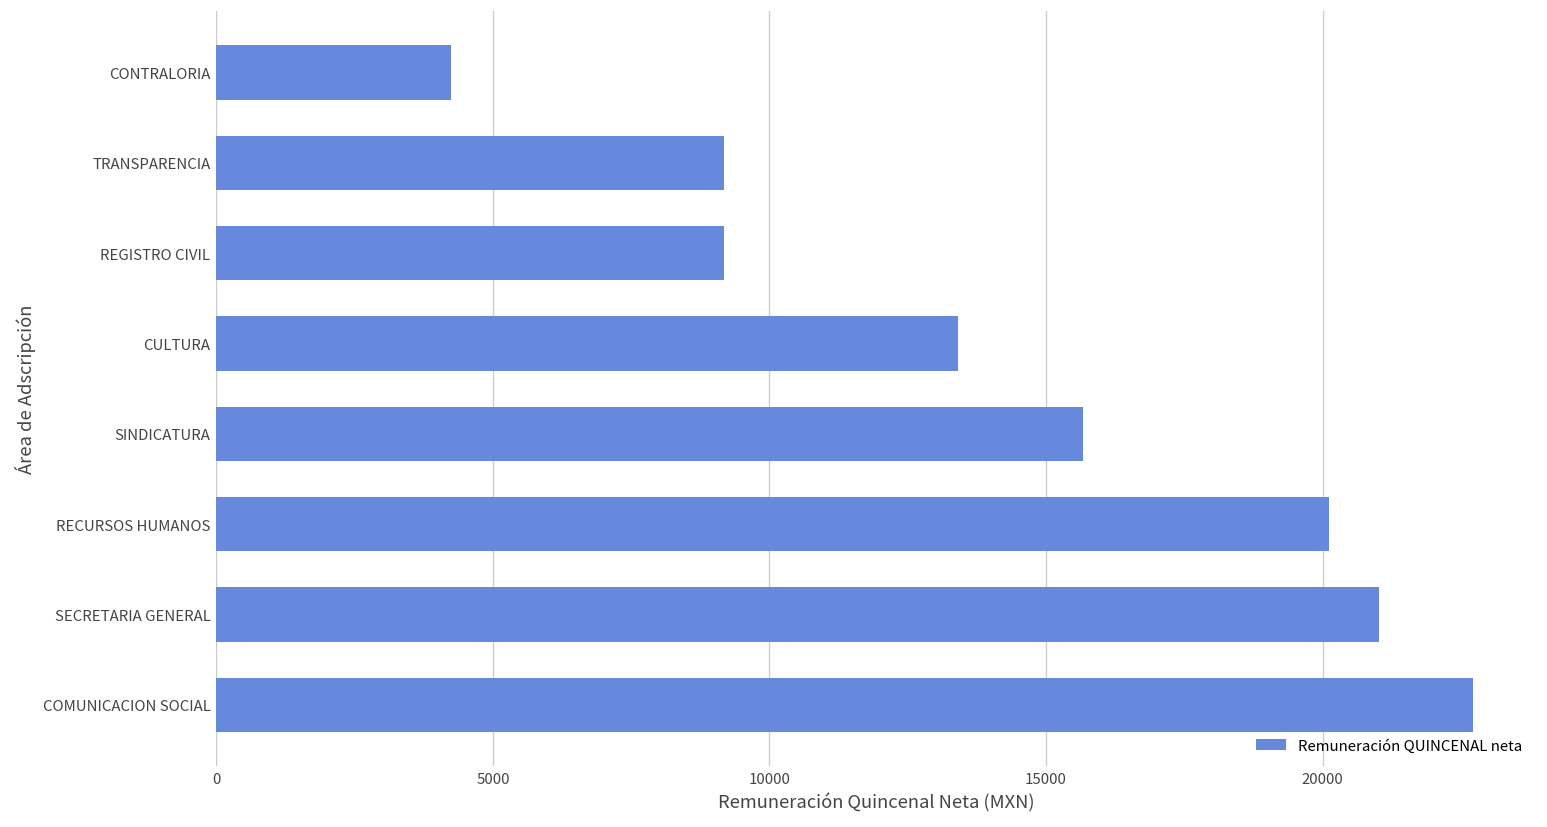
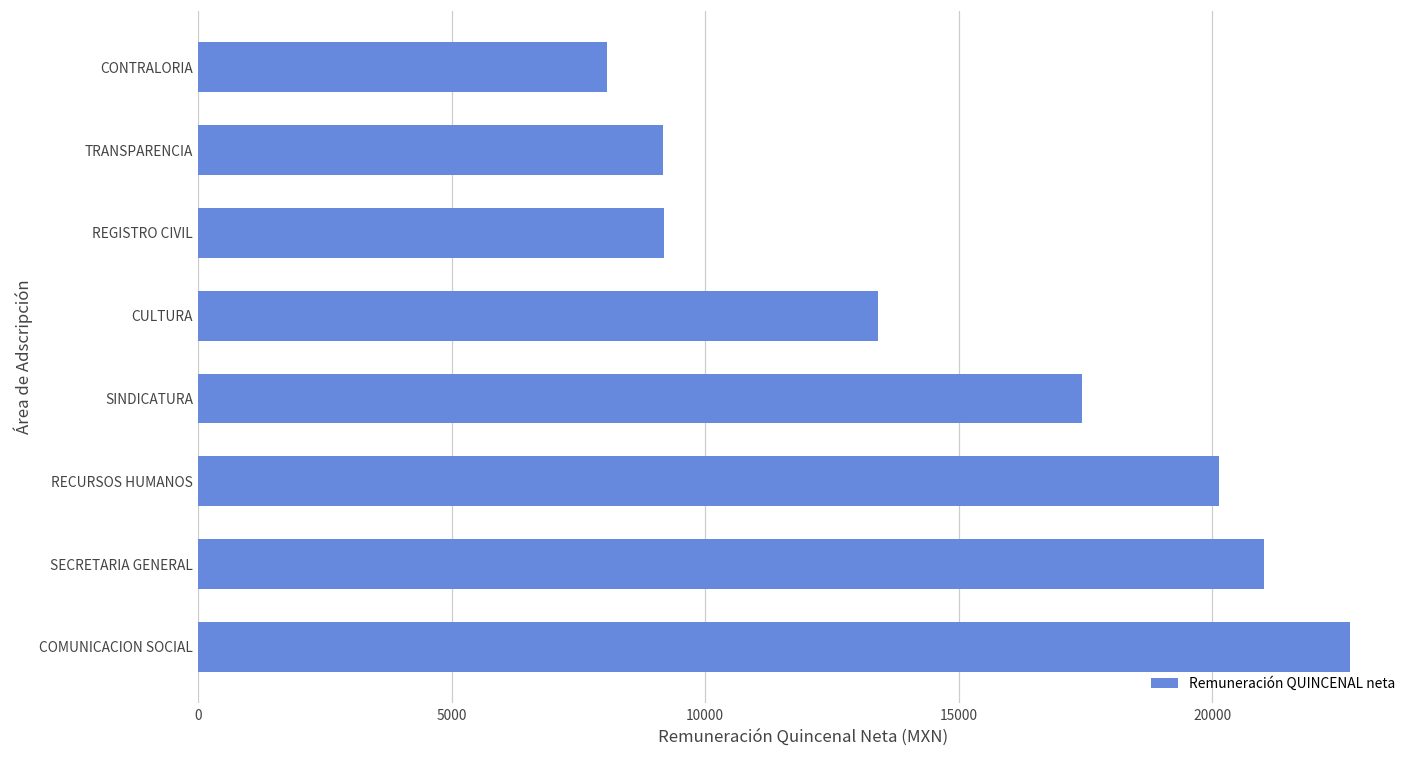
  {
-   "CONTRALORIA": 4200,
+   "CONTRALORIA": 8100,
    "TRANSPARENCIA": 9200,
    "REGISTRO CIVIL": 9200,
    "CULTURA": 13400,
-   "SINDICATURA": 15700,
+   "SINDICATURA": 17400,
    "RECURSOS HUMANOS": 20100,
    "SECRETARIA GENERAL": 21000,
    "COMUNICACION SOCIAL": 22700
  }
